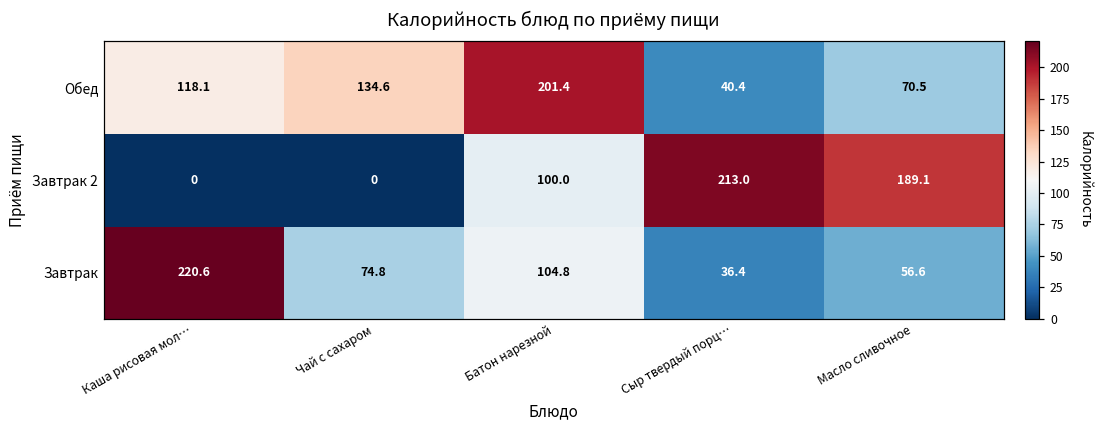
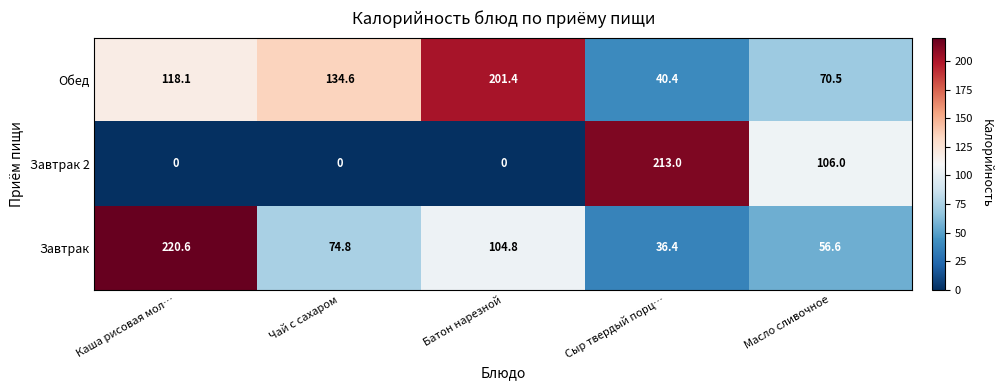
  {
    "Обед": {
      "Каша рисовая мол…": 118.1,
      "Чай с сахаром": 134.6,
      "Батон нарезной": 201.4,
      "Сыр твердый порц…": 40.4,
      "Масло сливочное": 70.5
    },
    "Завтрак 2": {
      "Каша рисовая мол…": 0,
      "Чай с сахаром": 0,
-     "Батон нарезной": 100.0,
+     "Батон нарезной": 0,
      "Сыр твердый порц…": 213.0,
-     "Масло сливочное": 189.1
+     "Масло сливочное": 106.0
    },
    "Завтрак": {
      "Каша рисовая мол…": 220.6,
      "Чай с сахаром": 74.8,
      "Батон нарезной": 104.8,
      "Сыр твердый порц…": 36.4,
      "Масло сливочное": 56.6
    }
  }
